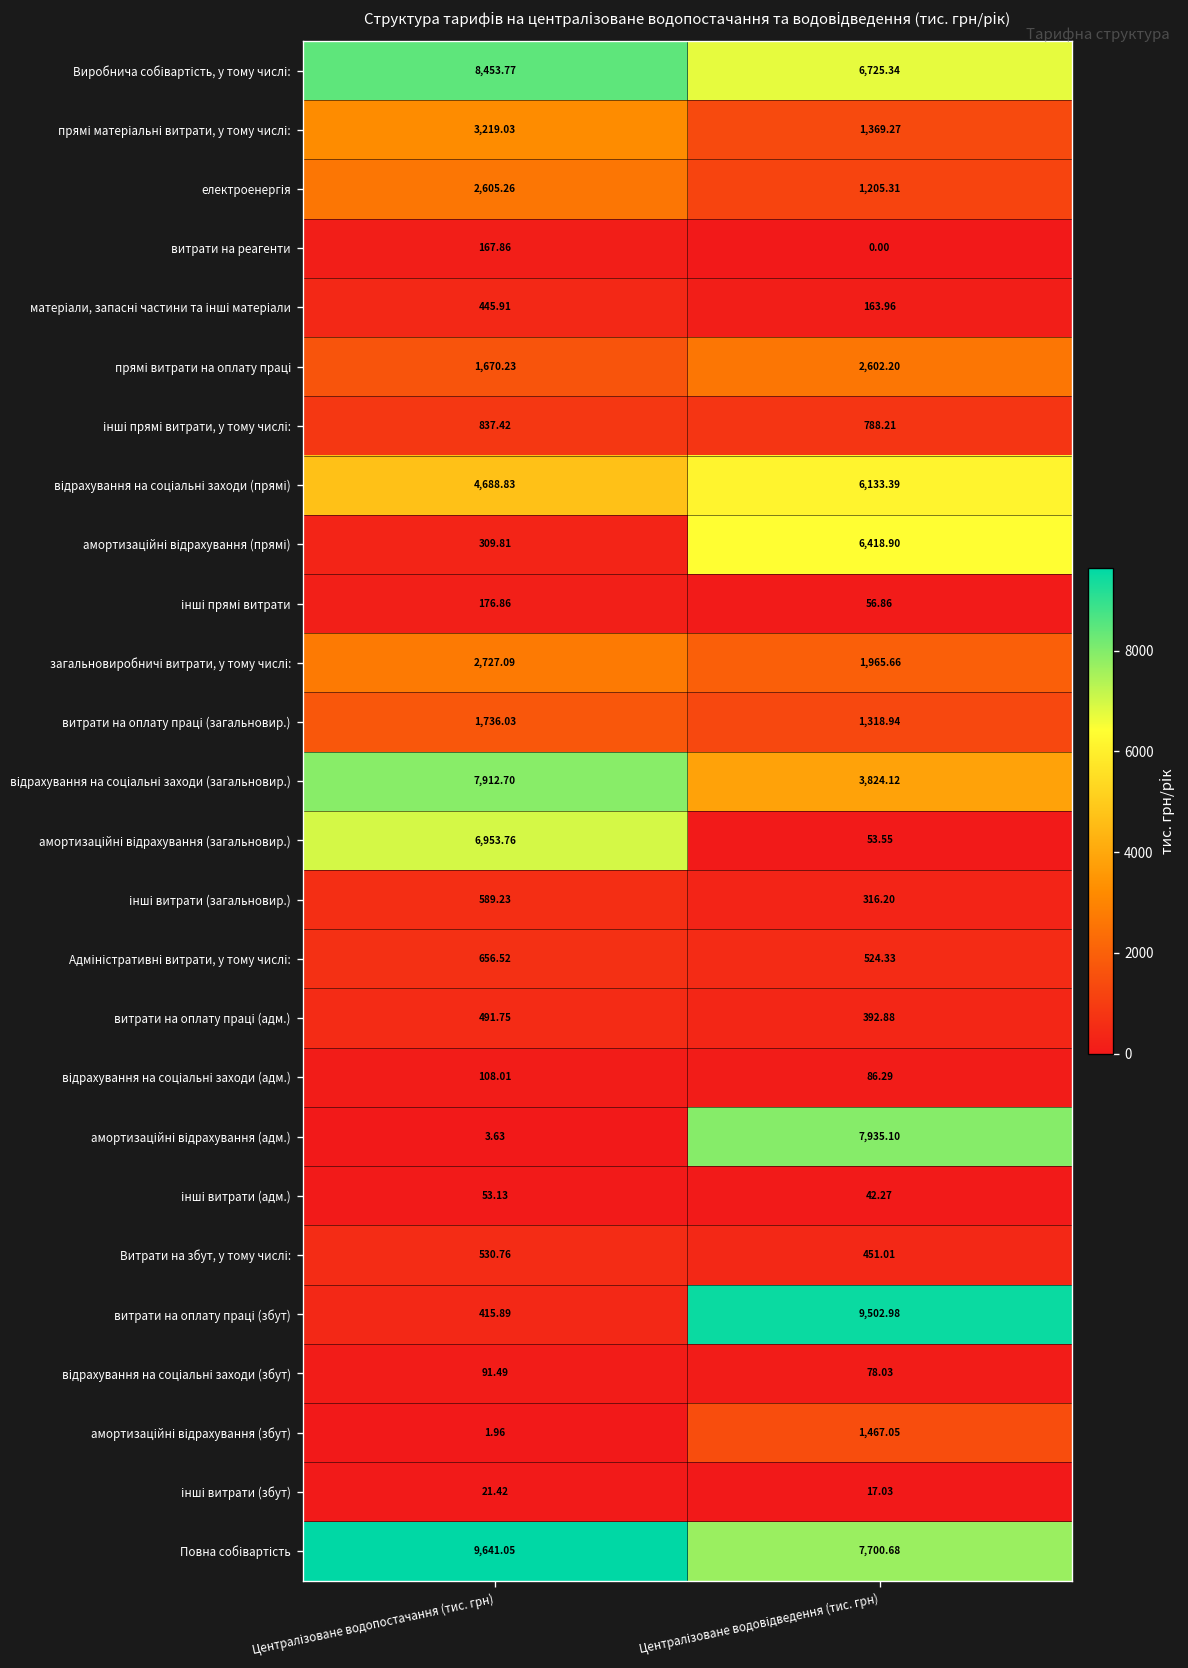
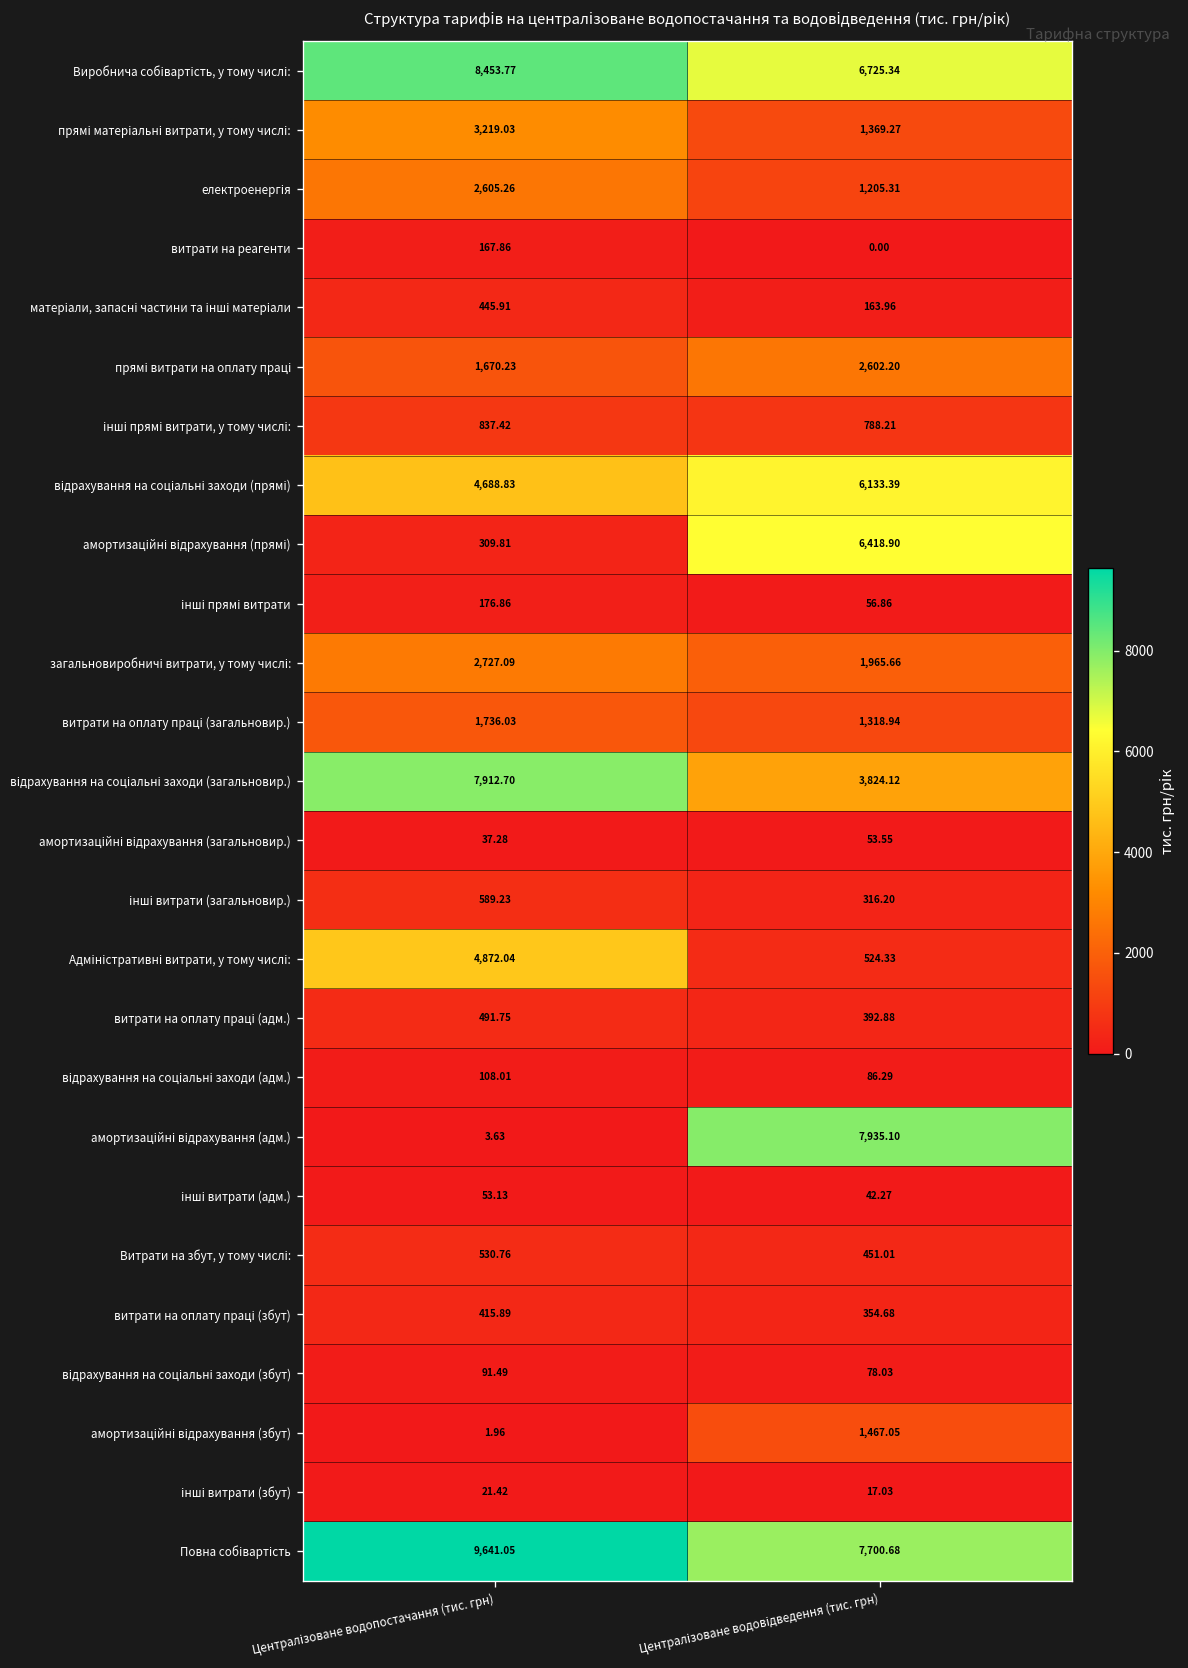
  {
    "Виробнича собівартість, у тому числі:": {
      "Централізоване водопостачання (тис. грн)": "8,453.77",
      "Централізоване водовідведення (тис. грн)": "6,725.34"
    },
    "прямі матеріальні витрати, у тому числі:": {
      "Централізоване водопостачання (тис. грн)": "3,219.03",
      "Централізоване водовідведення (тис. грн)": "1,369.27"
    },
    "електроенергія": {
      "Централізоване водопостачання (тис. грн)": "2,605.26",
      "Централізоване водовідведення (тис. грн)": "1,205.31"
    },
    "витрати на реагенти": {
      "Централізоване водопостачання (тис. грн)": "167.86",
      "Централізоване водовідведення (тис. грн)": "0.00"
    },
    "матеріали, запасні частини та інші матеріали": {
      "Централізоване водопостачання (тис. грн)": "445.91",
      "Централізоване водовідведення (тис. грн)": "163.96"
    },
    "прямі витрати на оплату праці": {
      "Централізоване водопостачання (тис. грн)": "1,670.23",
      "Централізоване водовідведення (тис. грн)": "2,602.20"
    },
    "інші прямі витрати, у тому числі:": {
      "Централізоване водопостачання (тис. грн)": "837.42",
      "Централізоване водовідведення (тис. грн)": "788.21"
    },
    "відрахування на соціальні заходи (прямі)": {
      "Централізоване водопостачання (тис. грн)": "4,688.83",
      "Централізоване водовідведення (тис. грн)": "6,133.39"
    },
    "амортизаційні відрахування (прямі)": {
      "Централізоване водопостачання (тис. грн)": "309.81",
      "Централізоване водовідведення (тис. грн)": "6,418.90"
    },
    "інші прямі витрати": {
      "Централізоване водопостачання (тис. грн)": "176.86",
      "Централізоване водовідведення (тис. грн)": "56.86"
    },
    "загальновиробничі витрати, у тому числі:": {
      "Централізоване водопостачання (тис. грн)": "2,727.09",
      "Централізоване водовідведення (тис. грн)": "1,965.66"
    },
    "витрати на оплату праці (загальновир.)": {
      "Централізоване водопостачання (тис. грн)": "1,736.03",
      "Централізоване водовідведення (тис. грн)": "1,318.94"
    },
    "відрахування на соціальні заходи (загальновир.)": {
      "Централізоване водопостачання (тис. грн)": "7,912.70",
      "Централізоване водовідведення (тис. грн)": "3,824.12"
    },
    "амортизаційні відрахування (загальновир.)": {
-     "Централізоване водопостачання (тис. грн)": "6,953.76",
+     "Централізоване водопостачання (тис. грн)": "37.28",
      "Централізоване водовідведення (тис. грн)": "53.55"
    },
    "інші витрати (загальновир.)": {
      "Централізоване водопостачання (тис. грн)": "589.23",
      "Централізоване водовідведення (тис. грн)": "316.20"
    },
    "Адміністративні витрати, у тому числі:": {
-     "Централізоване водопостачання (тис. грн)": "656.52",
+     "Централізоване водопостачання (тис. грн)": "4,872.04",
      "Централізоване водовідведення (тис. грн)": "524.33"
    },
    "витрати на оплату праці (адм.)": {
      "Централізоване водопостачання (тис. грн)": "491.75",
      "Централізоване водовідведення (тис. грн)": "392.88"
    },
    "відрахування на соціальні заходи (адм.)": {
      "Централізоване водопостачання (тис. грн)": "108.01",
      "Централізоване водовідведення (тис. грн)": "86.29"
    },
    "амортизаційні відрахування (адм.)": {
      "Централізоване водопостачання (тис. грн)": "3.63",
      "Централізоване водовідведення (тис. грн)": "7,935.10"
    },
    "інші витрати (адм.)": {
      "Централізоване водопостачання (тис. грн)": "53.13",
      "Централізоване водовідведення (тис. грн)": "42.27"
    },
    "Витрати на збут, у тому числі:": {
      "Централізоване водопостачання (тис. грн)": "530.76",
      "Централізоване водовідведення (тис. грн)": "451.01"
    },
    "витрати на оплату праці (збут)": {
      "Централізоване водопостачання (тис. грн)": "415.89",
-     "Централізоване водовідведення (тис. грн)": "9,502.98"
+     "Централізоване водовідведення (тис. грн)": "354.68"
    },
    "відрахування на соціальні заходи (збут)": {
      "Централізоване водопостачання (тис. грн)": "91.49",
      "Централізоване водовідведення (тис. грн)": "78.03"
    },
    "амортизаційні відрахування (збут)": {
      "Централізоване водопостачання (тис. грн)": "1.96",
      "Централізоване водовідведення (тис. грн)": "1,467.05"
    },
    "інші витрати (збут)": {
      "Централізоване водопостачання (тис. грн)": "21.42",
      "Централізоване водовідведення (тис. грн)": "17.03"
    },
    "Повна собівартість": {
      "Централізоване водопостачання (тис. грн)": "9,641.05",
      "Централізоване водовідведення (тис. грн)": "7,700.68"
    }
  }
